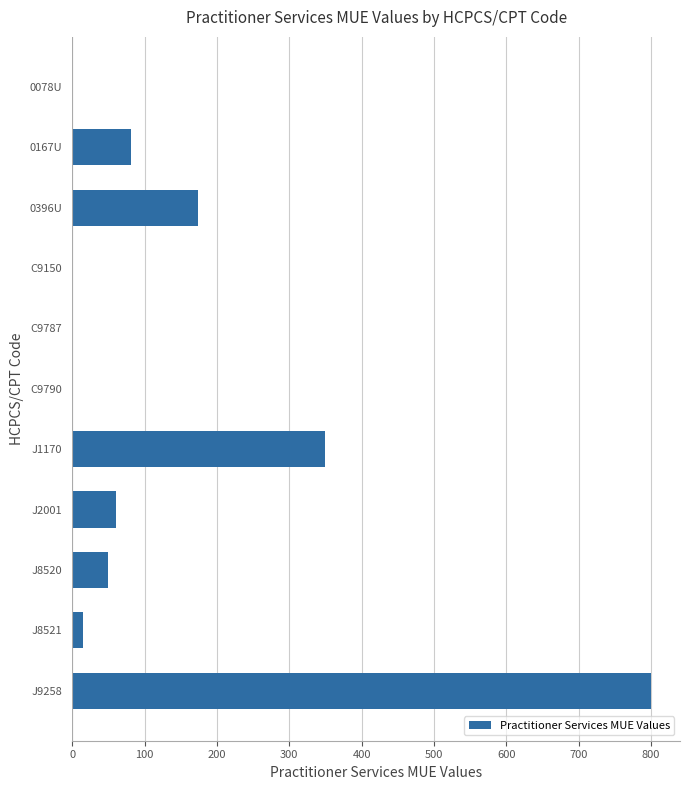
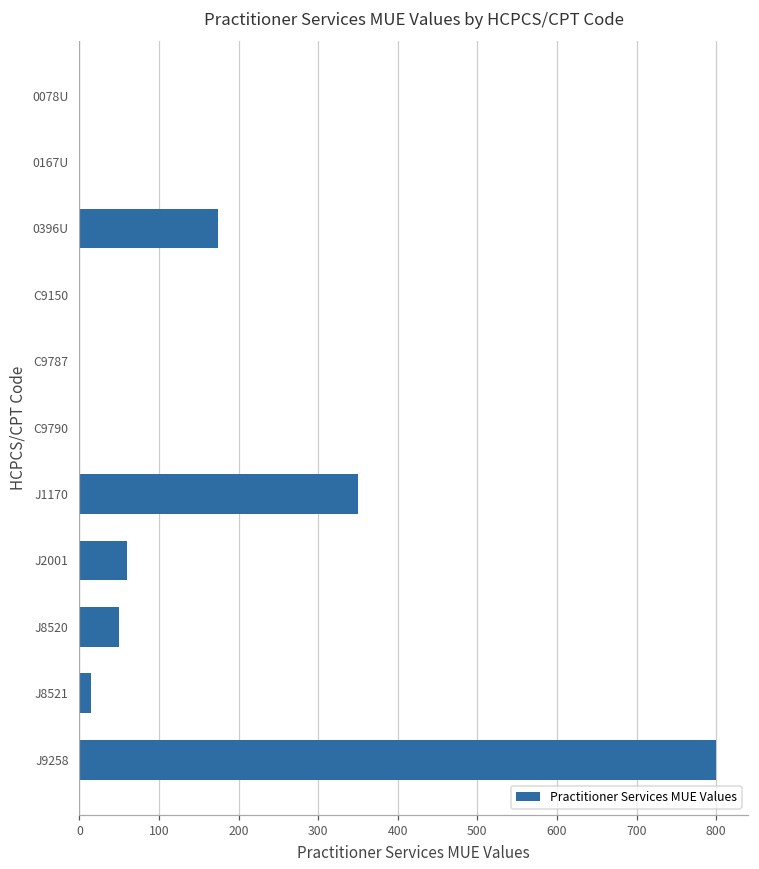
  {
-   "0167U": 80,
+   "0167U": 0,
    "0396U": 170,
    "J1170": 350,
    "J2001": 60,
    "J8520": 50,
    "J8521": 20,
    "J9258": 800
  }
